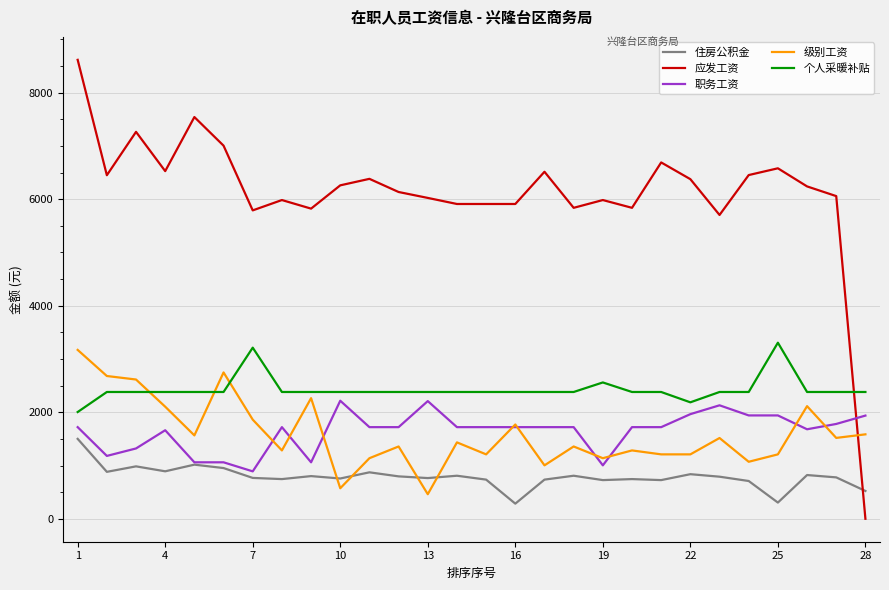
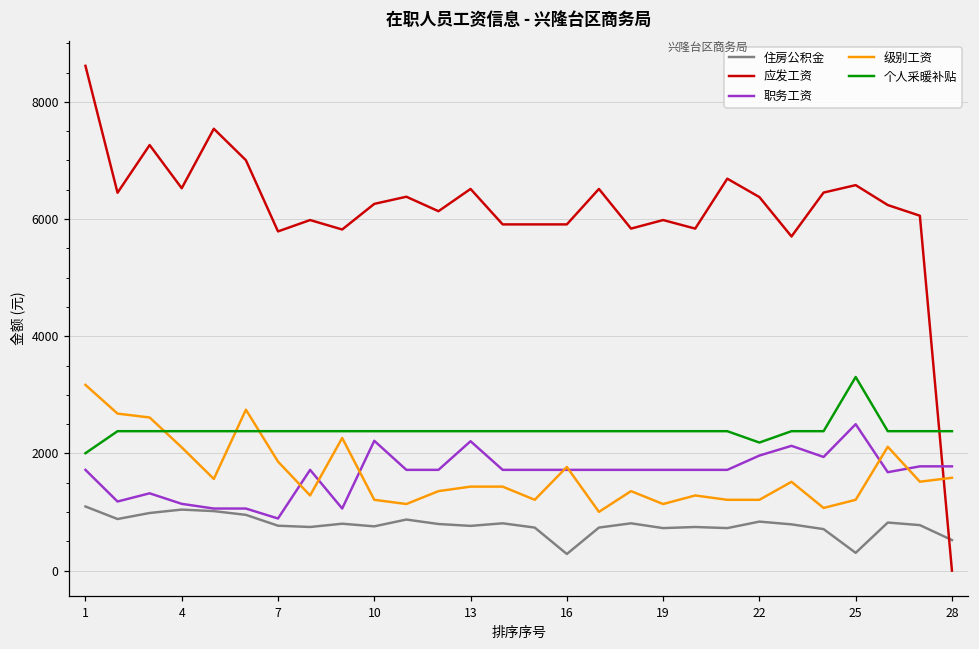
  {
    "住房公积金": {
-     "1": 1500,
-     "4": 900,
+     "1": 1100,
+     "4": 1000,
      "7": 800,
      "10": 800,
      "13": 800,
      "16": 300,
      "19": 700,
      "22": 800,
      "25": 300,
      "28": 500
    },
    "应发工资": {
      "1": 8600,
      "4": 6500,
      "7": 5800,
      "10": 6300,
-     "13": 6000,
+     "13": 6500,
      "16": 5900,
      "19": 6000,
      "22": 6400,
      "25": 6600,
      "28": 0
    },
    "职务工资": {
      "1": 1700,
-     "4": 1700,
+     "4": 1100,
      "7": 900,
      "10": 2200,
      "13": 2200,
      "16": 1700,
-     "19": 1000,
+     "19": 1700,
      "22": 2000,
-     "25": 1900,
-     "28": 1900
+     "25": 2500,
+     "28": 1800
    },
    "级别工资": {
      "1": 3200,
      "4": 2100,
      "7": 1900,
-     "10": 600,
-     "13": 500,
+     "10": 1200,
+     "13": 1400,
      "16": 1800,
      "19": 1100,
      "22": 1200,
      "25": 1200,
      "28": 1600
    },
    "个人采暖补贴": {
      "1": 2000,
      "4": 2400,
-     "7": 3200,
+     "7": 2400,
      "10": 2400,
      "13": 2400,
      "16": 2400,
-     "19": 2600,
+     "19": 2400,
      "22": 2200,
      "25": 3300,
      "28": 2400
    }
  }
